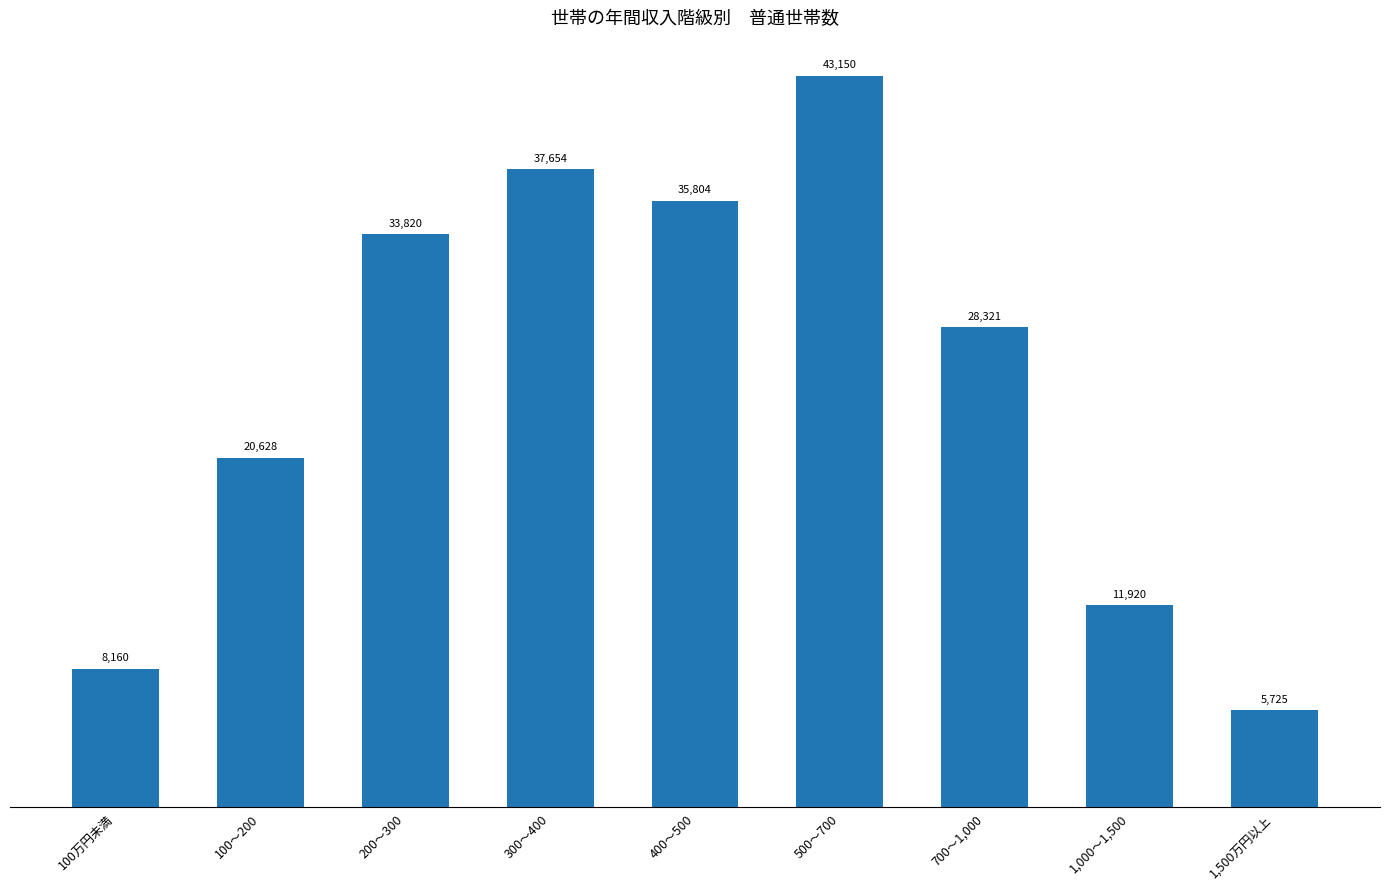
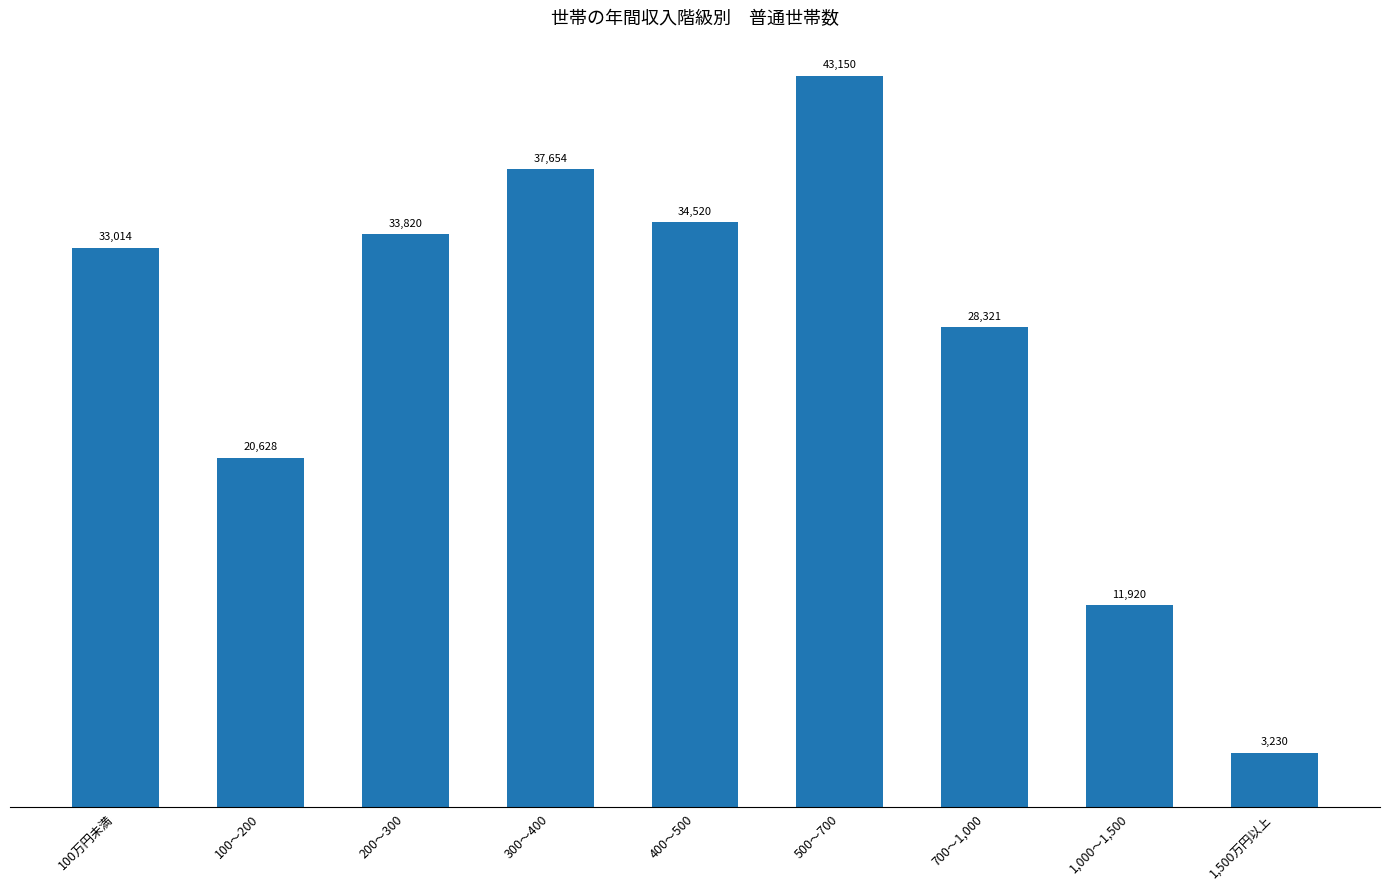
  {
-   "100万円未満": "8,160",
+   "100万円未満": "33,014",
    "100～200": "20,628",
    "200～300": "33,820",
    "300～400": "37,654",
-   "400～500": "35,804",
+   "400～500": "34,520",
    "500～700": "43,150",
    "700～1,000": "28,321",
    "1,000～1,500": "11,920",
-   "1,500万円以上": "5,725"
+   "1,500万円以上": "3,230"
  }
